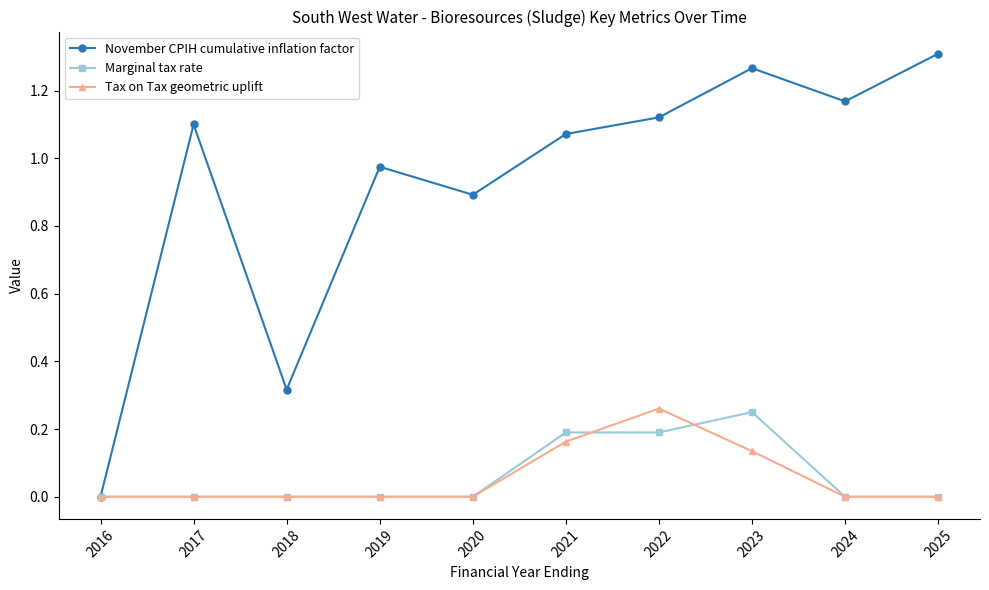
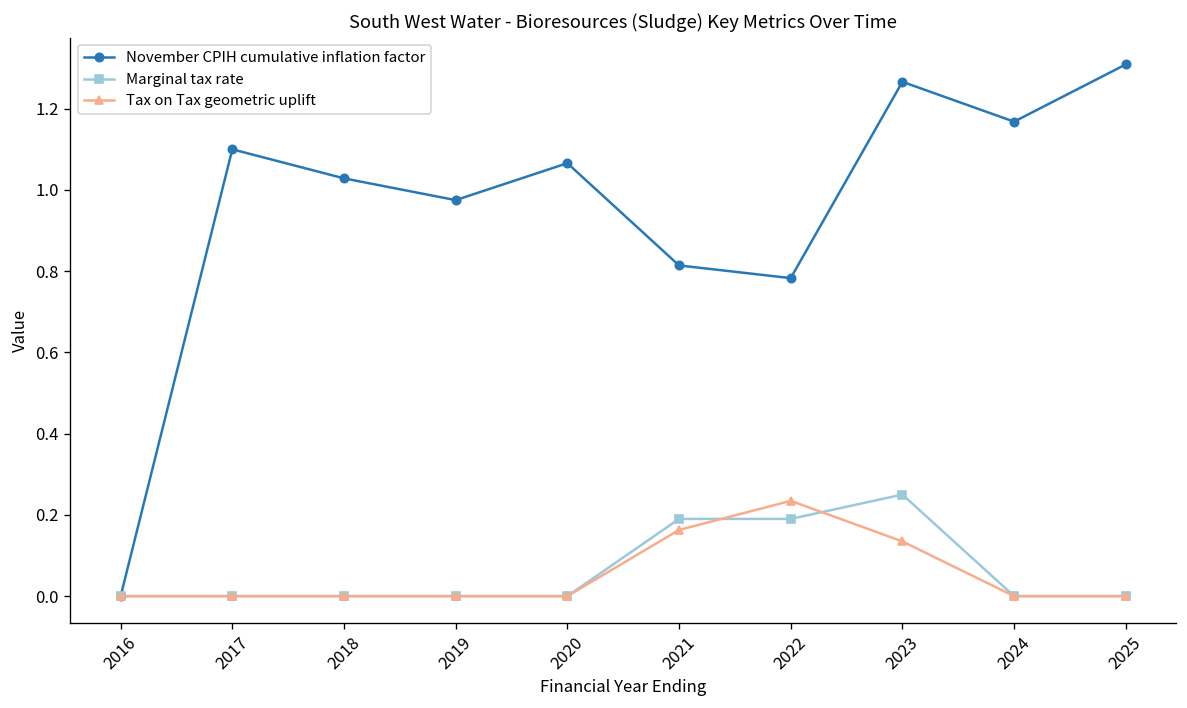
  {
    "November CPIH cumulative inflation factor": {
      "2017": 1.10,
-     "2018": 0.32,
+     "2018": 1.03,
      "2019": 0.97,
-     "2020": 0.89,
-     "2021": 1.07,
-     "2022": 1.12,
+     "2020": 1.07,
+     "2021": 0.81,
+     "2022": 0.78,
      "2023": 1.27,
      "2024": 1.17,
      "2025": 1.31
    },
    "Marginal tax rate": {
      "2021": 0.19,
      "2022": 0.19,
      "2023": 0.25
    },
    "Tax on Tax geometric uplift": {
      "2021": 0.16,
-     "2022": 0.26,
+     "2022": 0.23,
      "2023": 0.13
    }
  }
